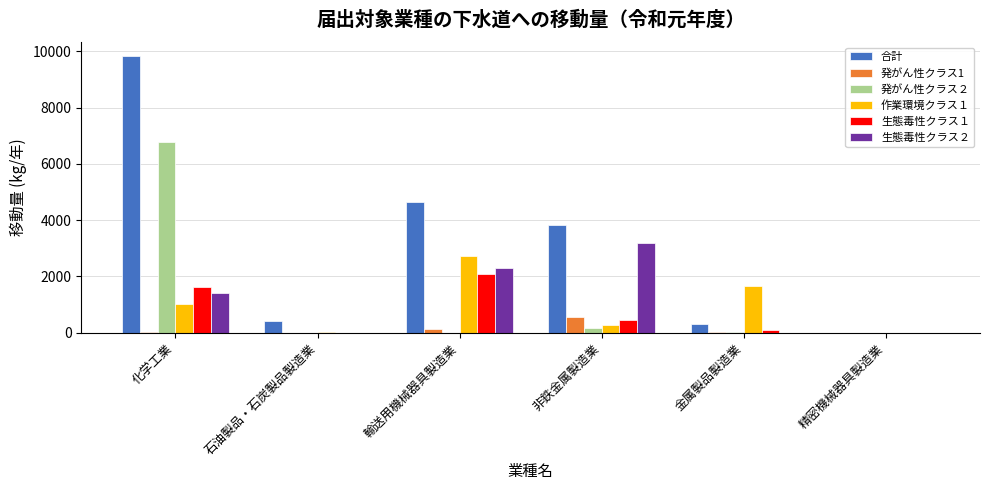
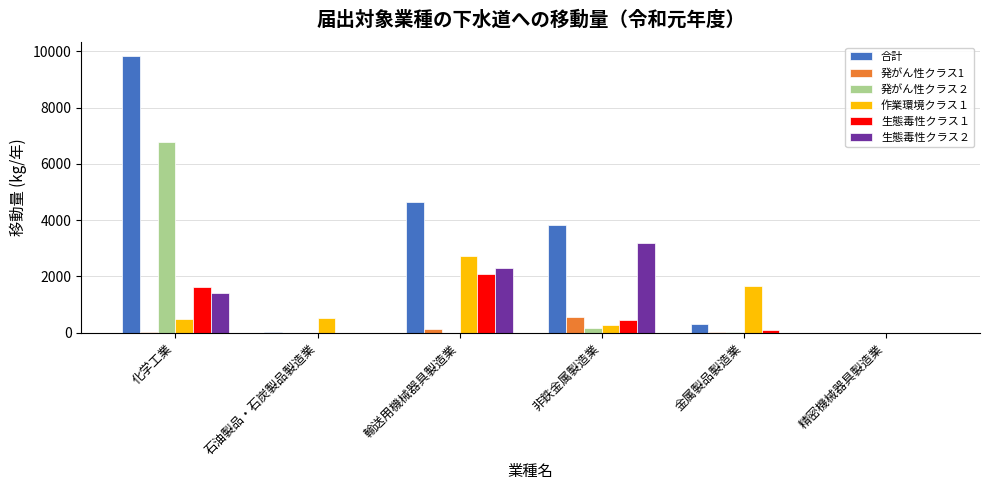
  {
    "合計": {
      "化学工業": 9800,
-     "石油製品・石炭製品製造業": 400,
+     "石油製品・石炭製品製造業": 0,
      "輸送用機械器具製造業": 4600,
      "非鉄金属製造業": 3800,
      "金属製品製造業": 300,
      "精密機械器具製造業": 0
    },
    "発がん性クラス1": {
      "石油製品・石炭製品製造業": 0,
      "輸送用機械器具製造業": 100,
      "非鉄金属製造業": 600,
      "精密機械器具製造業": 0
    },
    "発がん性クラス２": {
      "化学工業": 6800,
      "石油製品・石炭製品製造業": 0,
      "非鉄金属製造業": 200,
      "精密機械器具製造業": 0
    },
    "作業環境クラス１": {
-     "化学工業": 1000,
-     "石油製品・石炭製品製造業": 0,
+     "化学工業": 500,
+     "石油製品・石炭製品製造業": 500,
      "輸送用機械器具製造業": 2700,
      "非鉄金属製造業": 300,
      "金属製品製造業": 1700,
      "精密機械器具製造業": 0
    },
    "生態毒性クラス１": {
      "化学工業": 1600,
      "石油製品・石炭製品製造業": 0,
      "輸送用機械器具製造業": 2100,
      "非鉄金属製造業": 400,
      "金属製品製造業": 100,
      "精密機械器具製造業": 0
    },
    "生態毒性クラス２": {
      "化学工業": 1400,
      "石油製品・石炭製品製造業": 0,
      "輸送用機械器具製造業": 2300,
      "非鉄金属製造業": 3200,
      "金属製品製造業": 0,
      "精密機械器具製造業": 0
    }
  }
